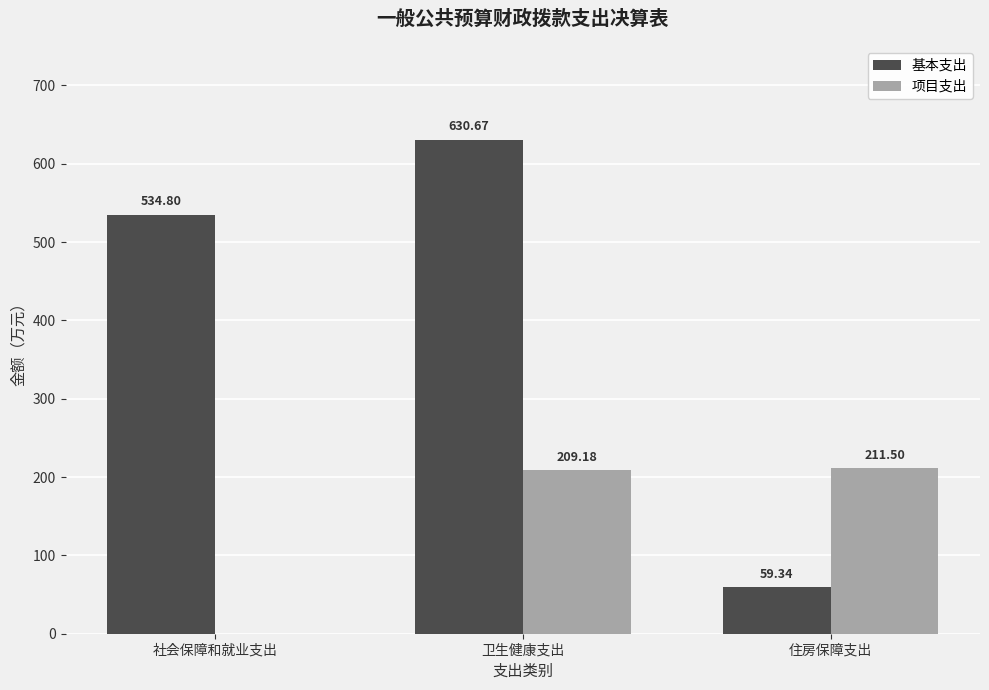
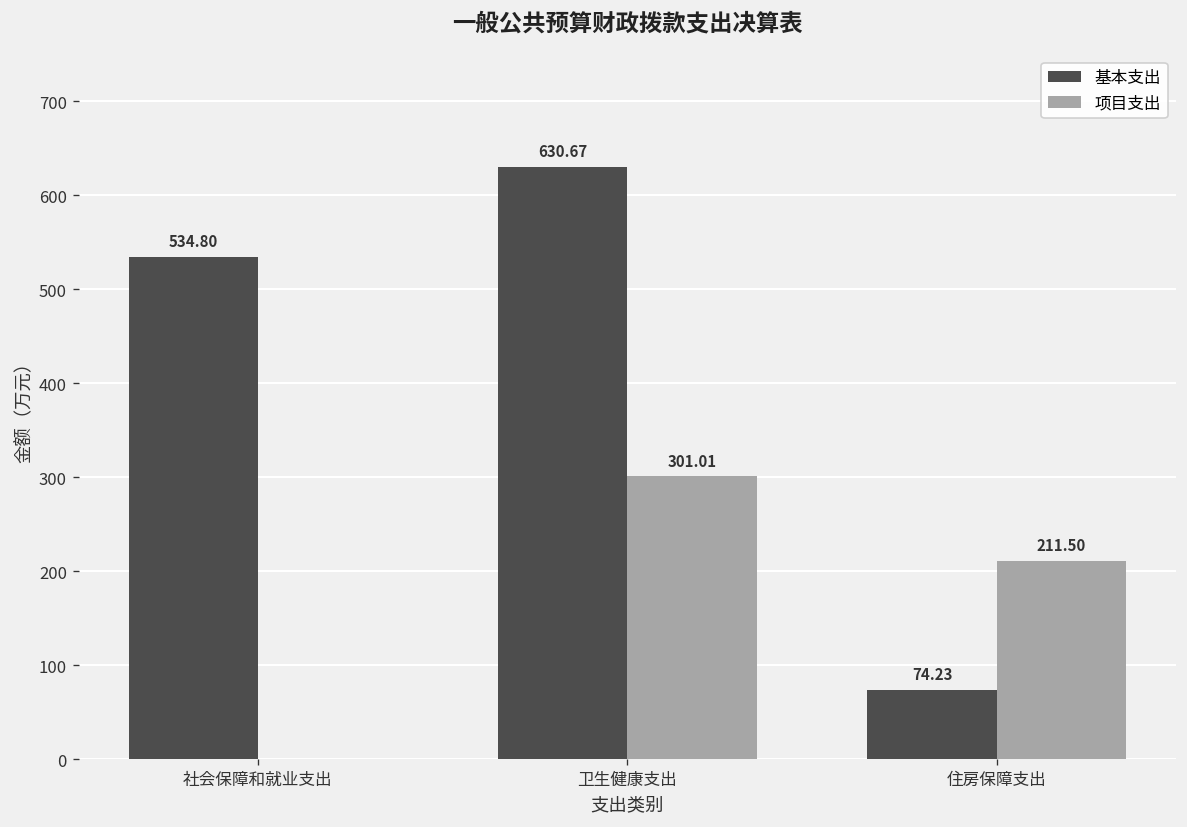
  {
    "基本支出": {
      "社会保障和就业支出": 534.80,
      "卫生健康支出": 630.67,
-     "住房保障支出": 59.34
+     "住房保障支出": 74.23
    },
    "项目支出": {
-     "卫生健康支出": 209.18,
+     "卫生健康支出": 301.01,
      "住房保障支出": 211.50
    }
  }
